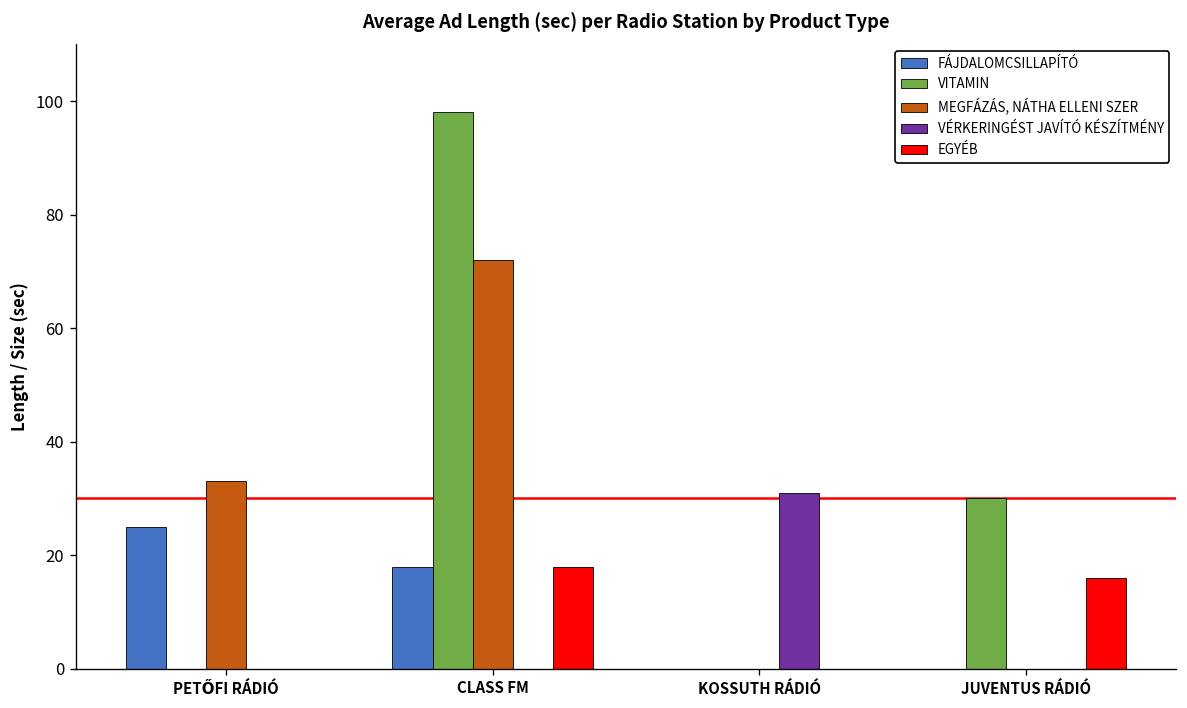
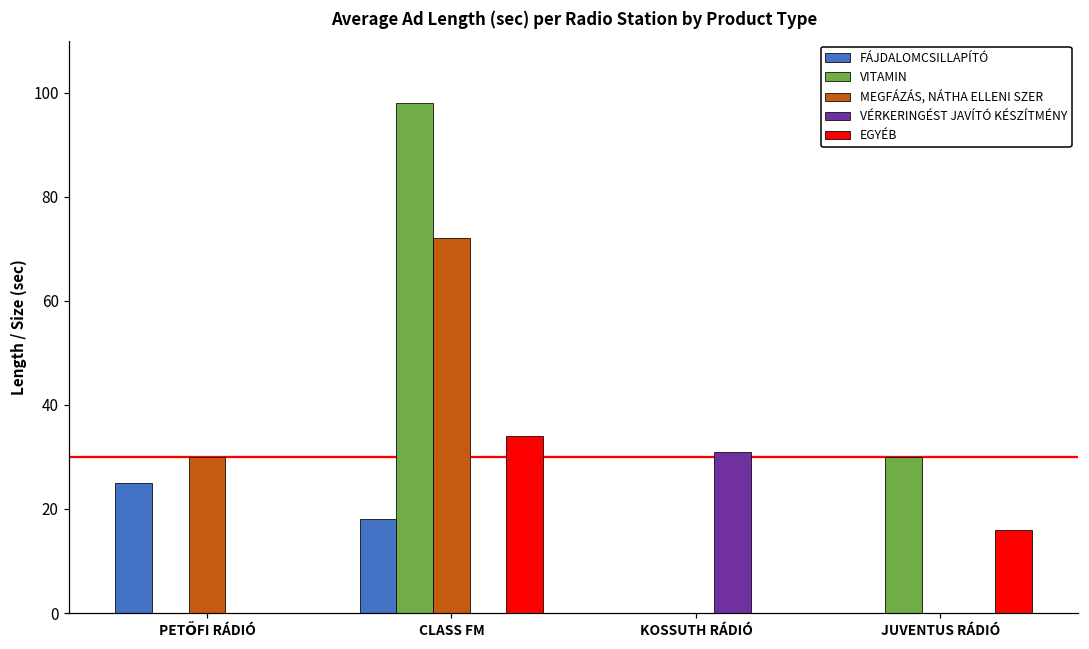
  {
    "FÁJDALOMCSILLAPÍTÓ": {
      "PETŐFI RÁDIÓ": 25,
      "CLASS FM": 18,
      "KOSSUTH RÁDIÓ": 0,
      "JUVENTUS RÁDIÓ": 0
    },
    "VITAMIN": {
      "PETŐFI RÁDIÓ": 0,
      "CLASS FM": 98,
      "KOSSUTH RÁDIÓ": 0,
      "JUVENTUS RÁDIÓ": 30
    },
    "MEGFÁZÁS, NÁTHA ELLENI SZER": {
-     "PETŐFI RÁDIÓ": 33,
+     "PETŐFI RÁDIÓ": 30,
      "CLASS FM": 72,
      "KOSSUTH RÁDIÓ": 0,
      "JUVENTUS RÁDIÓ": 0
    },
    "VÉRKERINGÉST JAVÍTÓ KÉSZÍTMÉNY": {
      "PETŐFI RÁDIÓ": 0,
      "CLASS FM": 0,
      "KOSSUTH RÁDIÓ": 31,
      "JUVENTUS RÁDIÓ": 0
    },
    "EGYÉB": {
      "PETŐFI RÁDIÓ": 0,
-     "CLASS FM": 18,
+     "CLASS FM": 34,
      "KOSSUTH RÁDIÓ": 0,
      "JUVENTUS RÁDIÓ": 16
    }
  }
